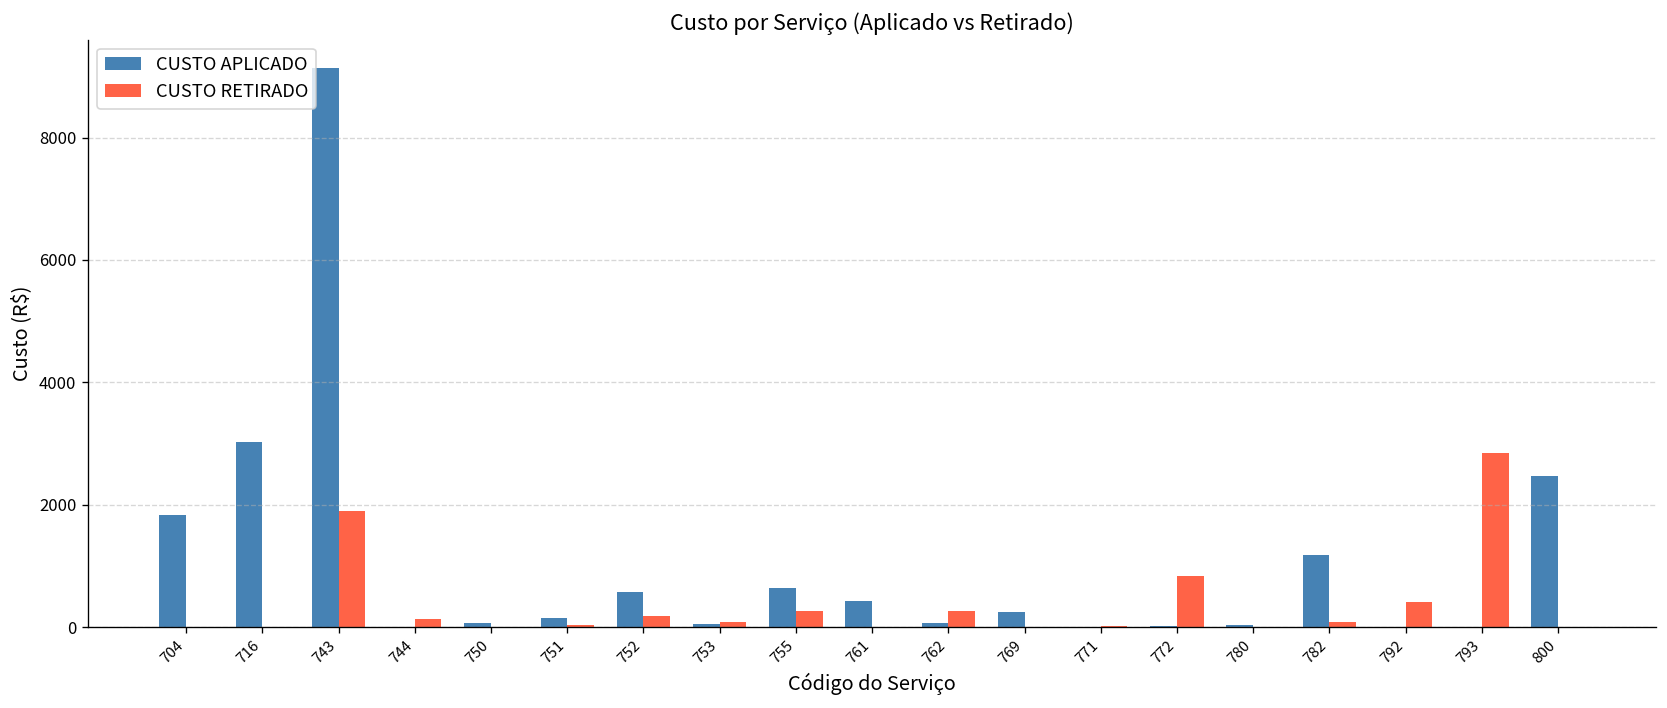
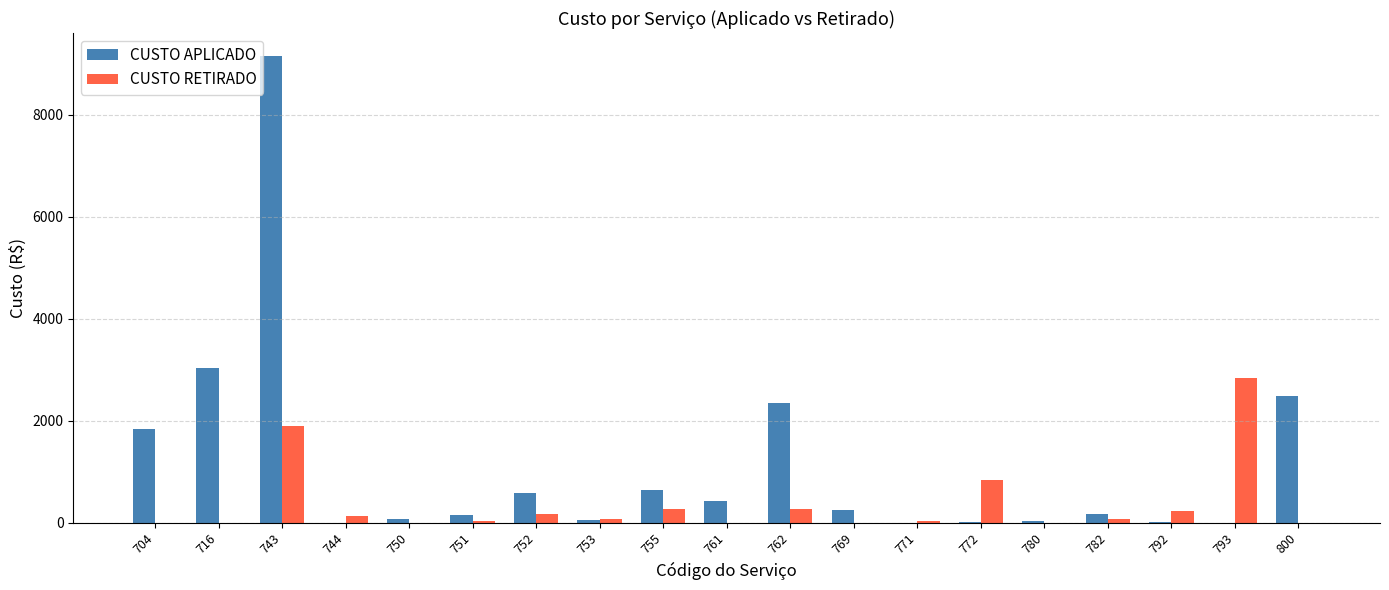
  {
    "CUSTO APLICADO": {
      "704": 1800,
      "716": 3000,
      "743": 9100,
      "744": 0,
      "750": 100,
      "751": 200,
      "752": 600,
      "755": 600,
      "761": 400,
-     "762": 100,
+     "762": 2400,
      "769": 200,
      "771": 0,
-     "782": 1200,
+     "782": 200,
      "793": 0,
      "800": 2500
    },
    "CUSTO RETIRADO": {
      "704": 0,
      "716": 0,
      "743": 1900,
      "744": 100,
      "750": 0,
      "752": 200,
      "753": 100,
      "755": 300,
      "761": 0,
      "762": 300,
      "769": 0,
      "772": 800,
      "782": 100,
-     "792": 400,
+     "792": 200,
      "793": 2800,
      "800": 0
    }
  }
